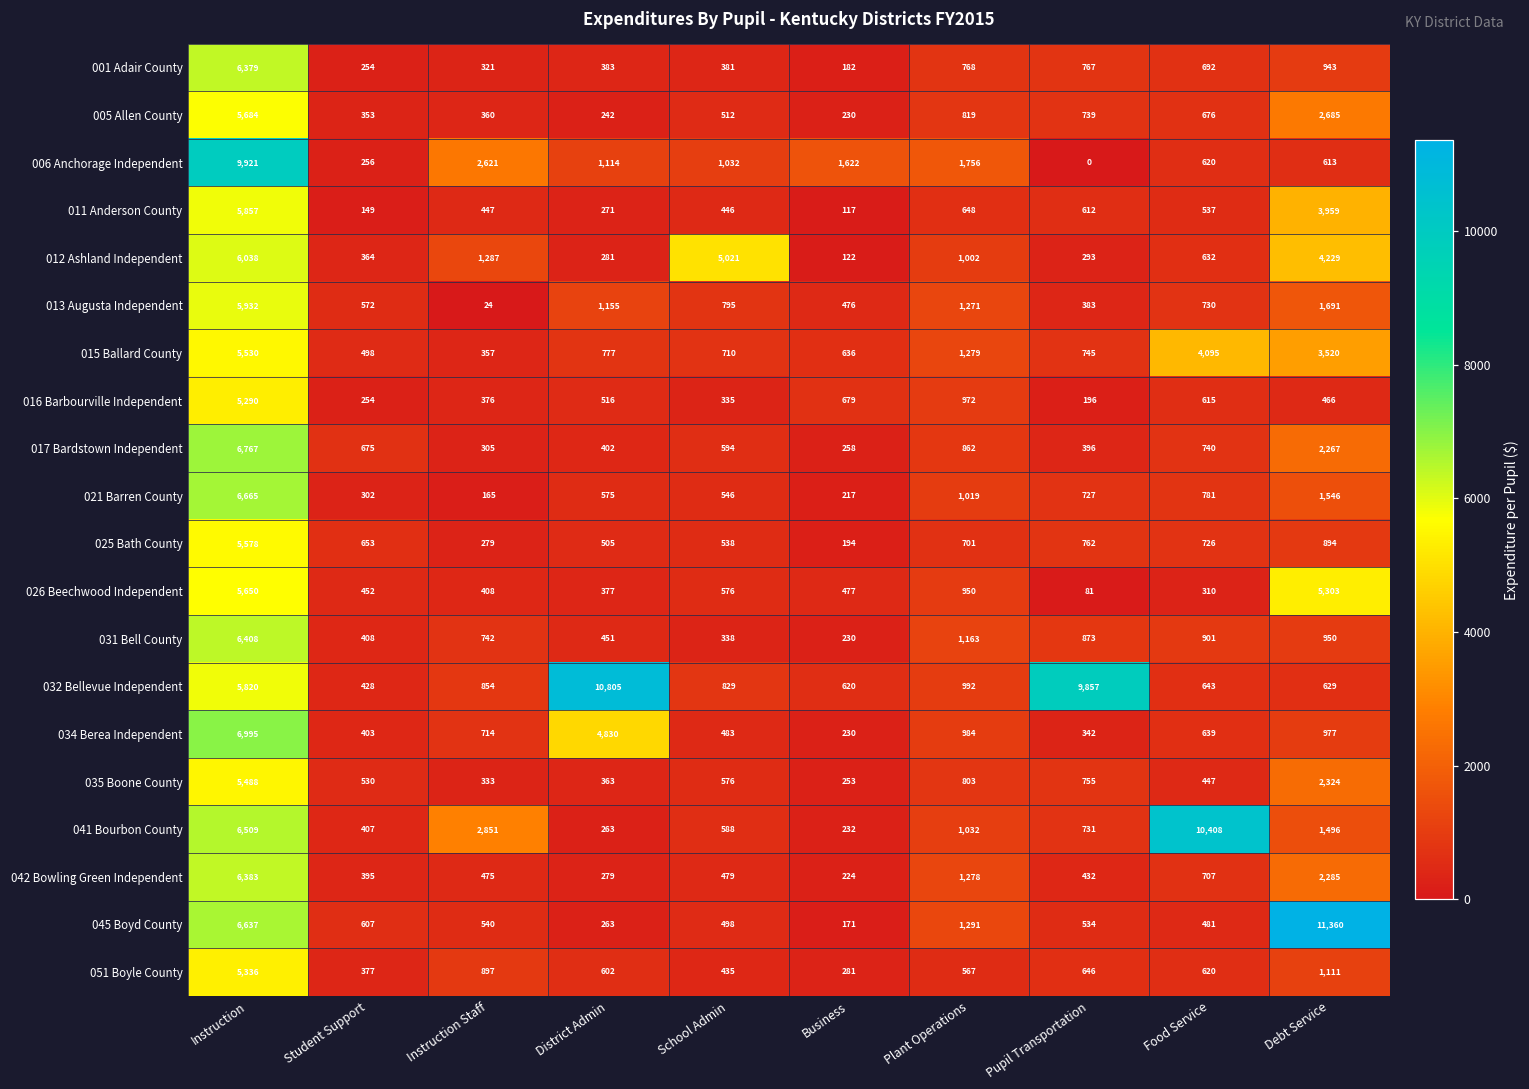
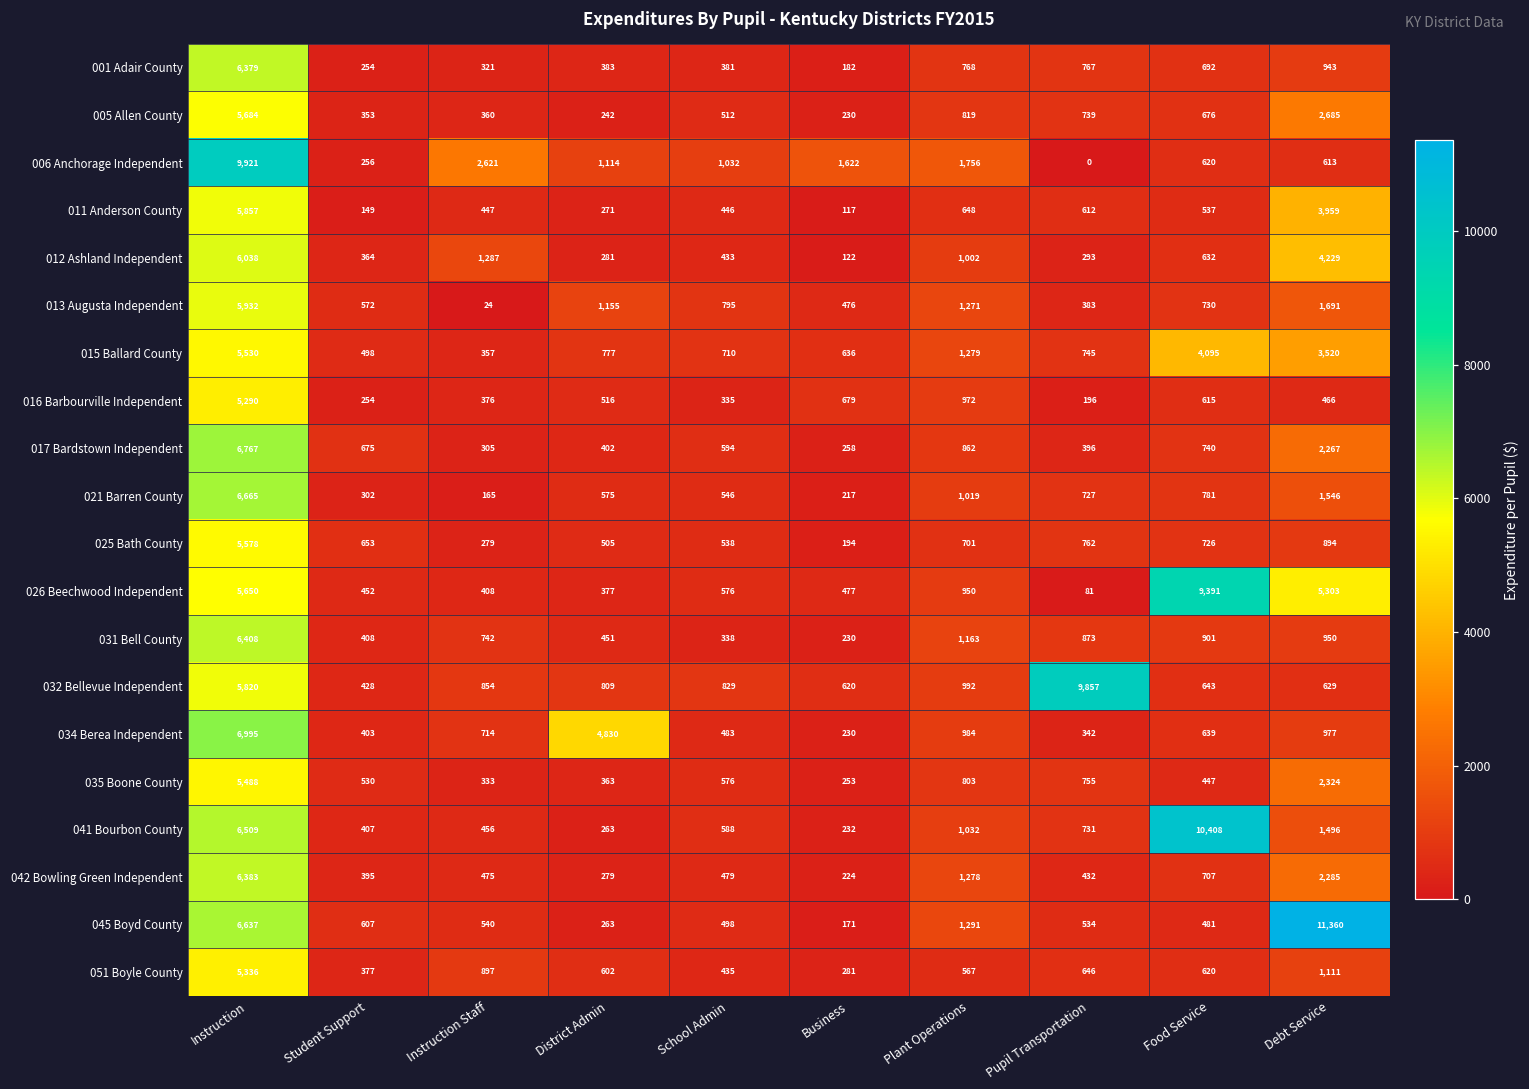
  {
    "001 Adair County": {
      "Instruction": "6,379",
      "Student Support": "254",
      "Instruction Staff": "321",
      "District Admin": "383",
      "School Admin": "381",
      "Business": "182",
      "Plant Operations": "768",
      "Pupil Transportation": "767",
      "Food Service": "692",
      "Debt Service": "943"
    },
    "005 Allen County": {
      "Instruction": "5,684",
      "Student Support": "353",
      "Instruction Staff": "360",
      "District Admin": "242",
      "School Admin": "512",
      "Business": "230",
      "Plant Operations": "819",
      "Pupil Transportation": "739",
      "Food Service": "676",
      "Debt Service": "2,685"
    },
    "006 Anchorage Independent": {
      "Instruction": "9,921",
      "Student Support": "256",
      "Instruction Staff": "2,621",
      "District Admin": "1,114",
      "School Admin": "1,032",
      "Business": "1,622",
      "Plant Operations": "1,756",
      "Pupil Transportation": "0",
      "Food Service": "620",
      "Debt Service": "613"
    },
    "011 Anderson County": {
      "Instruction": "5,857",
      "Student Support": "149",
      "Instruction Staff": "447",
      "District Admin": "271",
      "School Admin": "446",
      "Business": "117",
      "Plant Operations": "648",
      "Pupil Transportation": "612",
      "Food Service": "537",
      "Debt Service": "3,959"
    },
    "012 Ashland Independent": {
      "Instruction": "6,038",
      "Student Support": "364",
      "Instruction Staff": "1,287",
      "District Admin": "281",
-     "School Admin": "5,021",
+     "School Admin": "433",
      "Business": "122",
      "Plant Operations": "1,002",
      "Pupil Transportation": "293",
      "Food Service": "632",
      "Debt Service": "4,229"
    },
    "013 Augusta Independent": {
      "Instruction": "5,932",
      "Student Support": "572",
      "Instruction Staff": "24",
      "District Admin": "1,155",
      "School Admin": "795",
      "Business": "476",
      "Plant Operations": "1,271",
      "Pupil Transportation": "383",
      "Food Service": "730",
      "Debt Service": "1,691"
    },
    "015 Ballard County": {
      "Instruction": "5,530",
      "Student Support": "498",
      "Instruction Staff": "357",
      "District Admin": "777",
      "School Admin": "710",
      "Business": "636",
      "Plant Operations": "1,279",
      "Pupil Transportation": "745",
      "Food Service": "4,095",
      "Debt Service": "3,520"
    },
    "016 Barbourville Independent": {
      "Instruction": "5,290",
      "Student Support": "254",
      "Instruction Staff": "376",
      "District Admin": "516",
      "School Admin": "335",
      "Business": "679",
      "Plant Operations": "972",
      "Pupil Transportation": "196",
      "Food Service": "615",
      "Debt Service": "466"
    },
    "017 Bardstown Independent": {
      "Instruction": "6,767",
      "Student Support": "675",
      "Instruction Staff": "305",
      "District Admin": "402",
      "School Admin": "594",
      "Business": "258",
      "Plant Operations": "862",
      "Pupil Transportation": "396",
      "Food Service": "740",
      "Debt Service": "2,267"
    },
    "021 Barren County": {
      "Instruction": "6,665",
      "Student Support": "302",
      "Instruction Staff": "165",
      "District Admin": "575",
      "School Admin": "546",
      "Business": "217",
      "Plant Operations": "1,019",
      "Pupil Transportation": "727",
      "Food Service": "781",
      "Debt Service": "1,546"
    },
    "025 Bath County": {
      "Instruction": "5,578",
      "Student Support": "653",
      "Instruction Staff": "279",
      "District Admin": "505",
      "School Admin": "538",
      "Business": "194",
      "Plant Operations": "701",
      "Pupil Transportation": "762",
      "Food Service": "726",
      "Debt Service": "894"
    },
    "026 Beechwood Independent": {
      "Instruction": "5,650",
      "Student Support": "452",
      "Instruction Staff": "408",
      "District Admin": "377",
      "School Admin": "576",
      "Business": "477",
      "Plant Operations": "950",
      "Pupil Transportation": "81",
-     "Food Service": "310",
+     "Food Service": "9,391",
      "Debt Service": "5,303"
    },
    "031 Bell County": {
      "Instruction": "6,408",
      "Student Support": "408",
      "Instruction Staff": "742",
      "District Admin": "451",
      "School Admin": "338",
      "Business": "230",
      "Plant Operations": "1,163",
      "Pupil Transportation": "873",
      "Food Service": "901",
      "Debt Service": "950"
    },
    "032 Bellevue Independent": {
      "Instruction": "5,820",
      "Student Support": "428",
      "Instruction Staff": "854",
-     "District Admin": "10,805",
+     "District Admin": "809",
      "School Admin": "829",
      "Business": "620",
      "Plant Operations": "992",
      "Pupil Transportation": "9,857",
      "Food Service": "643",
      "Debt Service": "629"
    },
    "034 Berea Independent": {
      "Instruction": "6,995",
      "Student Support": "403",
      "Instruction Staff": "714",
      "District Admin": "4,830",
      "School Admin": "483",
      "Business": "230",
      "Plant Operations": "984",
      "Pupil Transportation": "342",
      "Food Service": "639",
      "Debt Service": "977"
    },
    "035 Boone County": {
      "Instruction": "5,488",
      "Student Support": "530",
      "Instruction Staff": "333",
      "District Admin": "363",
      "School Admin": "576",
      "Business": "253",
      "Plant Operations": "803",
      "Pupil Transportation": "755",
      "Food Service": "447",
      "Debt Service": "2,324"
    },
    "041 Bourbon County": {
      "Instruction": "6,509",
      "Student Support": "407",
-     "Instruction Staff": "2,851",
+     "Instruction Staff": "456",
      "District Admin": "263",
      "School Admin": "588",
      "Business": "232",
      "Plant Operations": "1,032",
      "Pupil Transportation": "731",
      "Food Service": "10,408",
      "Debt Service": "1,496"
    },
    "042 Bowling Green Independent": {
      "Instruction": "6,383",
      "Student Support": "395",
      "Instruction Staff": "475",
      "District Admin": "279",
      "School Admin": "479",
      "Business": "224",
      "Plant Operations": "1,278",
      "Pupil Transportation": "432",
      "Food Service": "707",
      "Debt Service": "2,285"
    },
    "045 Boyd County": {
      "Instruction": "6,637",
      "Student Support": "607",
      "Instruction Staff": "540",
      "District Admin": "263",
      "School Admin": "498",
      "Business": "171",
      "Plant Operations": "1,291",
      "Pupil Transportation": "534",
      "Food Service": "481",
      "Debt Service": "11,360"
    },
    "051 Boyle County": {
      "Instruction": "5,336",
      "Student Support": "377",
      "Instruction Staff": "897",
      "District Admin": "602",
      "School Admin": "435",
      "Business": "281",
      "Plant Operations": "567",
      "Pupil Transportation": "646",
      "Food Service": "620",
      "Debt Service": "1,111"
    }
  }
